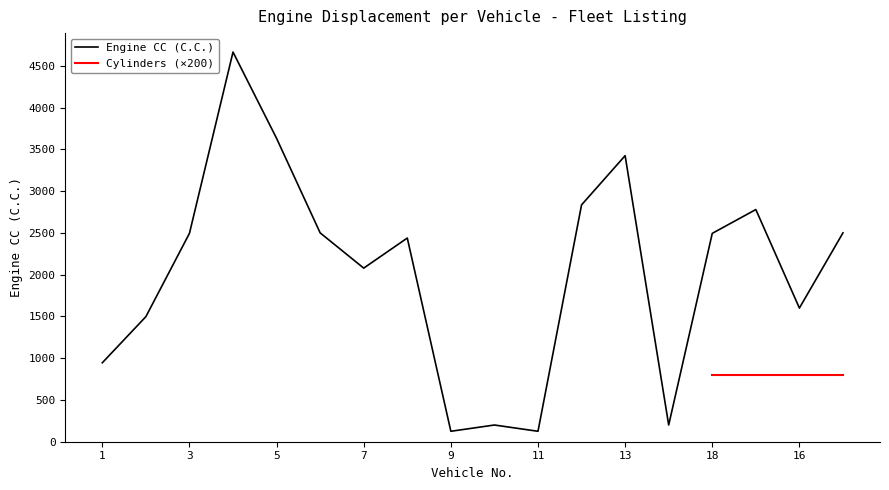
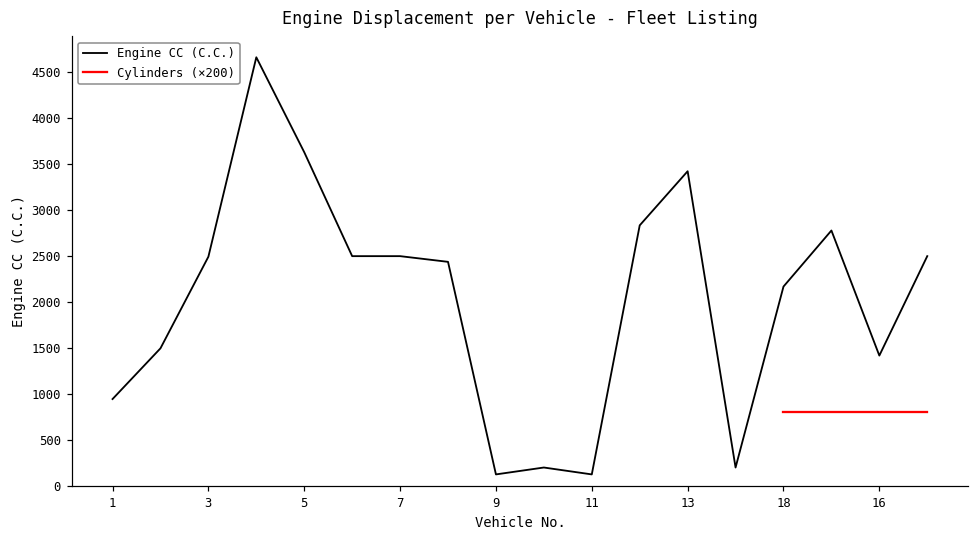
  {
    "Engine CC (C.C.)": {
      "1": 900,
      "3": 2500,
      "5": 3600,
-     "7": 2100,
+     "7": 2500,
      "9": 100,
      "11": 100,
      "13": 3400,
-     "18": 2500,
-     "16": 1600
+     "18": 2200,
+     "16": 1400
    },
    "Cylinders (×200)": {
      "18": 800,
      "16": 800
    }
  }
